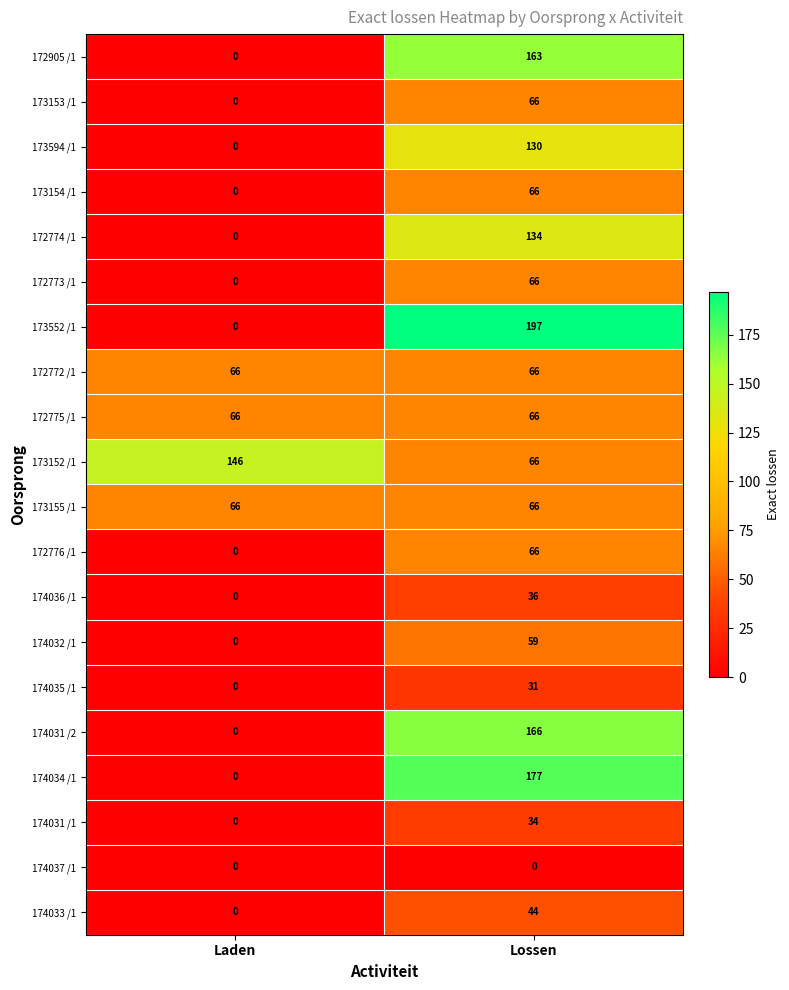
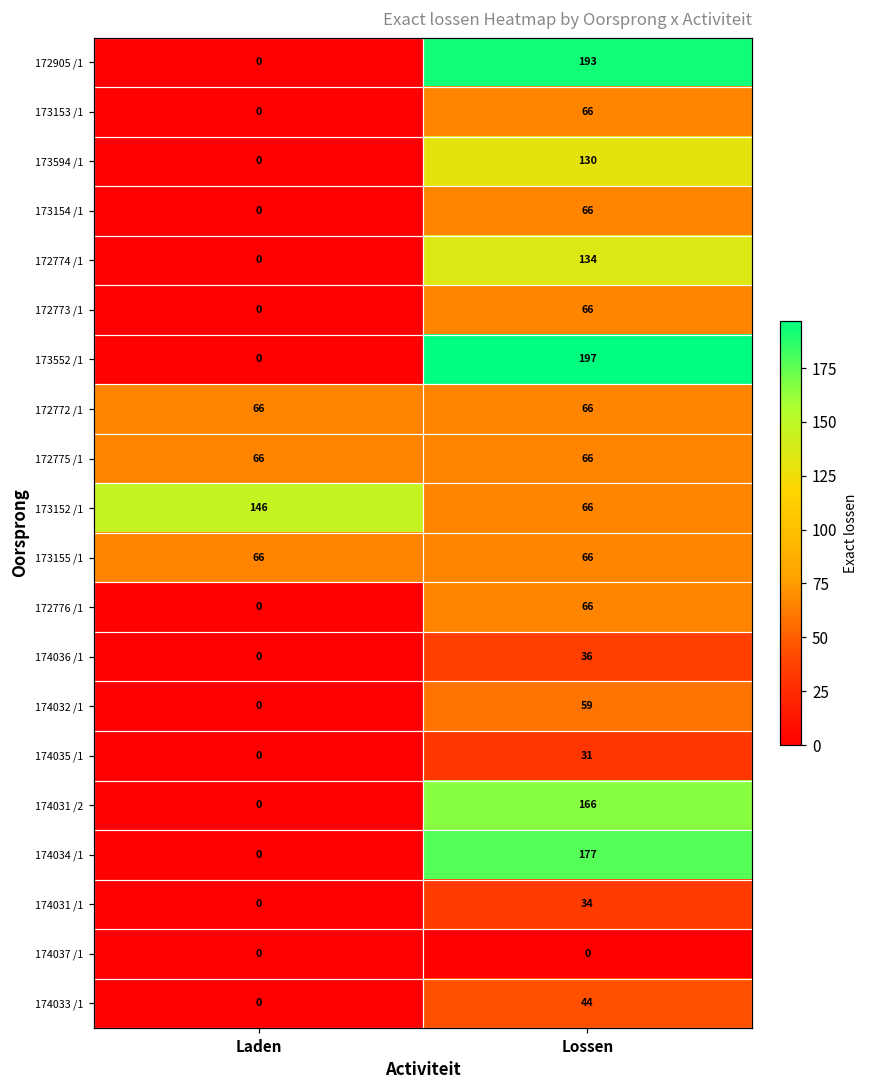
  {
    "172905 /1": {
      "Laden": 0,
-     "Lossen": 163
+     "Lossen": 193
    },
    "173153 /1": {
      "Laden": 0,
      "Lossen": 66
    },
    "173594 /1": {
      "Laden": 0,
      "Lossen": 130
    },
    "173154 /1": {
      "Laden": 0,
      "Lossen": 66
    },
    "172774 /1": {
      "Laden": 0,
      "Lossen": 134
    },
    "172773 /1": {
      "Laden": 0,
      "Lossen": 66
    },
    "173552 /1": {
      "Laden": 0,
      "Lossen": 197
    },
    "172772 /1": {
      "Laden": 66,
      "Lossen": 66
    },
    "172775 /1": {
      "Laden": 66,
      "Lossen": 66
    },
    "173152 /1": {
      "Laden": 146,
      "Lossen": 66
    },
    "173155 /1": {
      "Laden": 66,
      "Lossen": 66
    },
    "172776 /1": {
      "Laden": 0,
      "Lossen": 66
    },
    "174036 /1": {
      "Laden": 0,
      "Lossen": 36
    },
    "174032 /1": {
      "Laden": 0,
      "Lossen": 59
    },
    "174035 /1": {
      "Laden": 0,
      "Lossen": 31
    },
    "174031 /2": {
      "Laden": 0,
      "Lossen": 166
    },
    "174034 /1": {
      "Laden": 0,
      "Lossen": 177
    },
    "174031 /1": {
      "Laden": 0,
      "Lossen": 34
    },
    "174037 /1": {
      "Laden": 0,
      "Lossen": 0
    },
    "174033 /1": {
      "Laden": 0,
      "Lossen": 44
    }
  }
